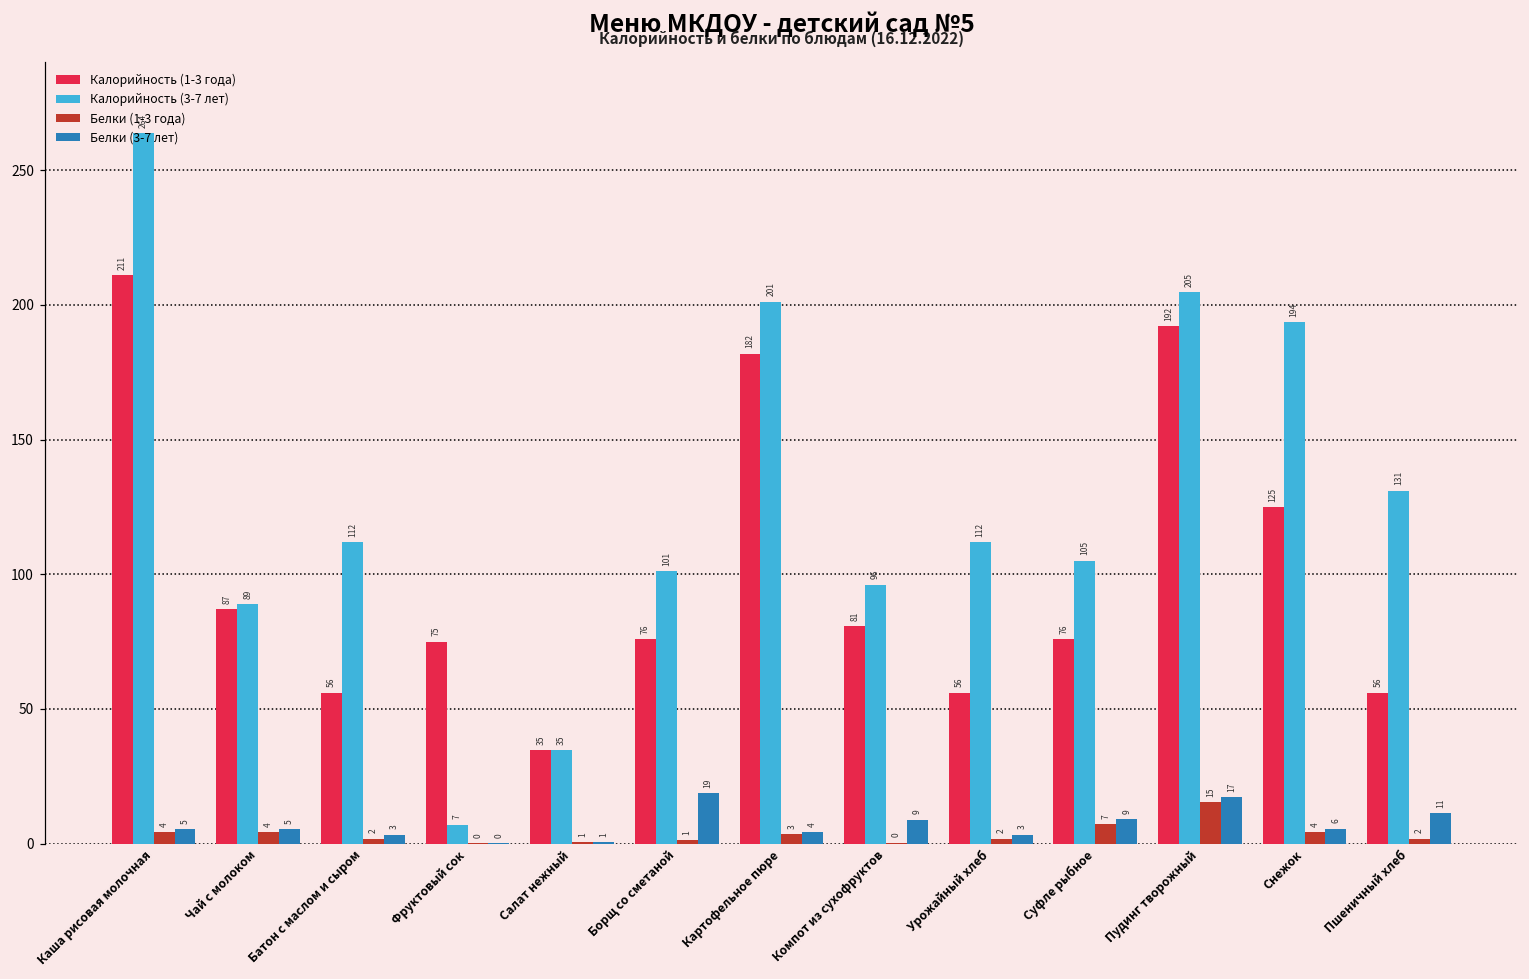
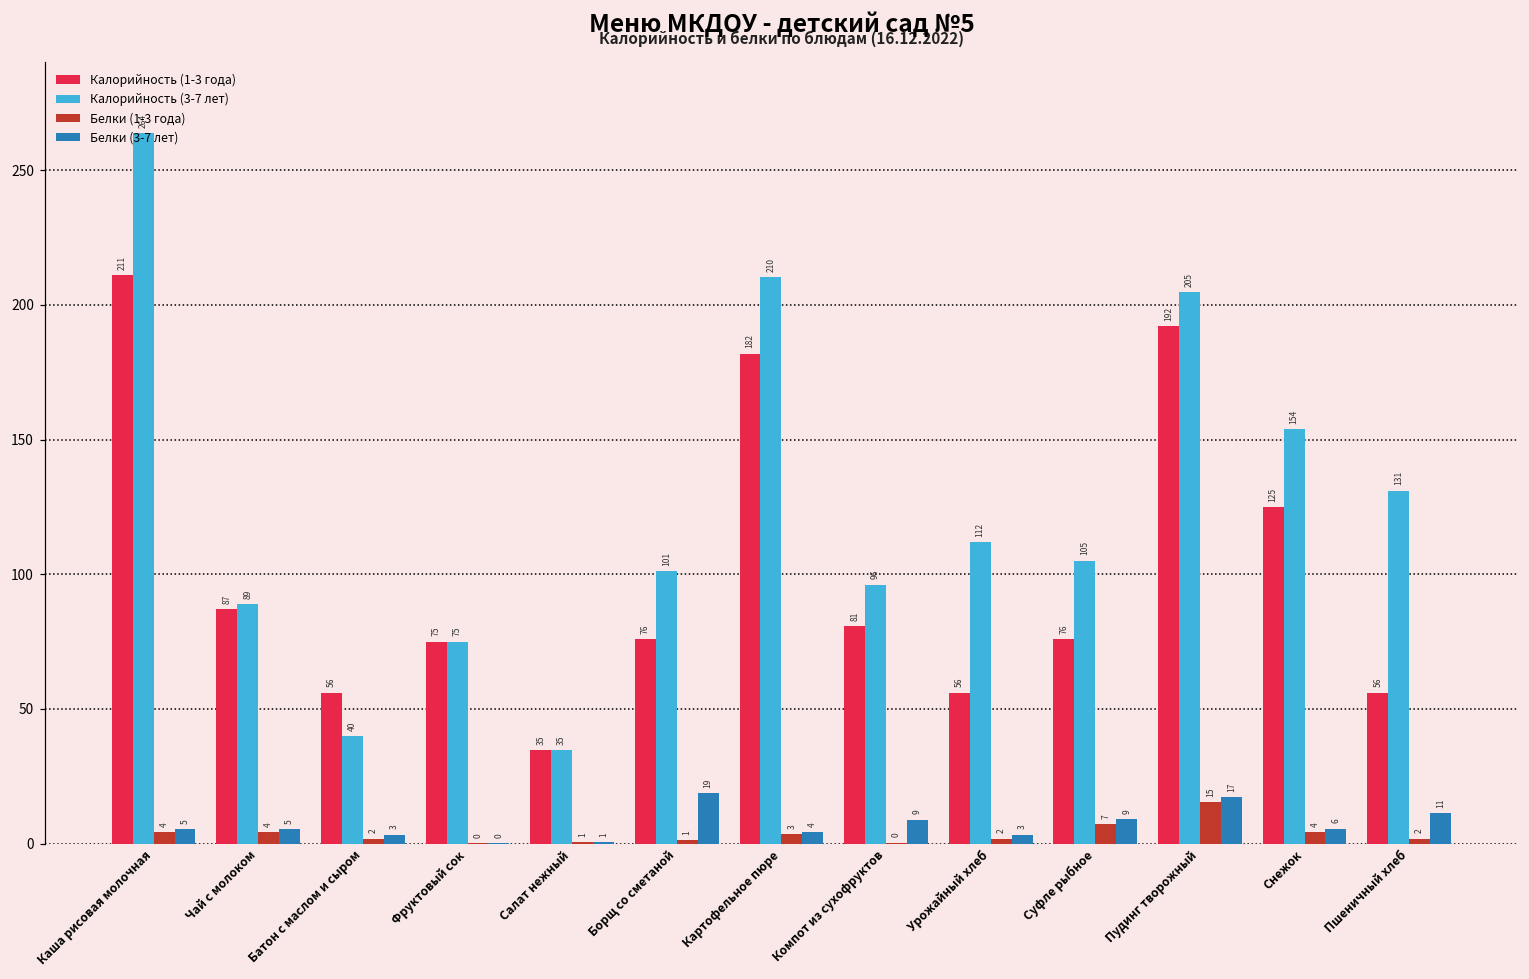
  {
    "Калорийность (3-7 лет)": {
      "Каша рисовая молочная": 264,
      "Чай с молоком": 89,
-     "Батон с маслом и сыром": 112,
-     "Фруктовый сок": 7,
+     "Батон с маслом и сыром": 40,
+     "Фруктовый сок": 75,
      "Салат нежный": 35,
      "Борщ со сметаной": 101,
-     "Картофельное пюре": 201,
+     "Картофельное пюре": 210,
      "Компот из сухофруктов": 96,
      "Урожайный хлеб": 112,
      "Суфле рыбное": 105,
      "Пудинг творожный": 205,
-     "Снежок": 194,
+     "Снежок": 154,
      "Пшеничный хлеб": 131
    },
    "Белки (3-7 лет)": {
      "Каша рисовая молочная": 5,
      "Чай с молоком": 5,
      "Батон с маслом и сыром": 3,
      "Фруктовый сок": 0,
      "Салат нежный": 1,
      "Борщ со сметаной": 19,
      "Картофельное пюре": 4,
      "Компот из сухофруктов": 9,
      "Урожайный хлеб": 3,
      "Суфле рыбное": 9,
      "Пудинг творожный": 17,
      "Снежок": 6,
      "Пшеничный хлеб": 11
    }
  }
